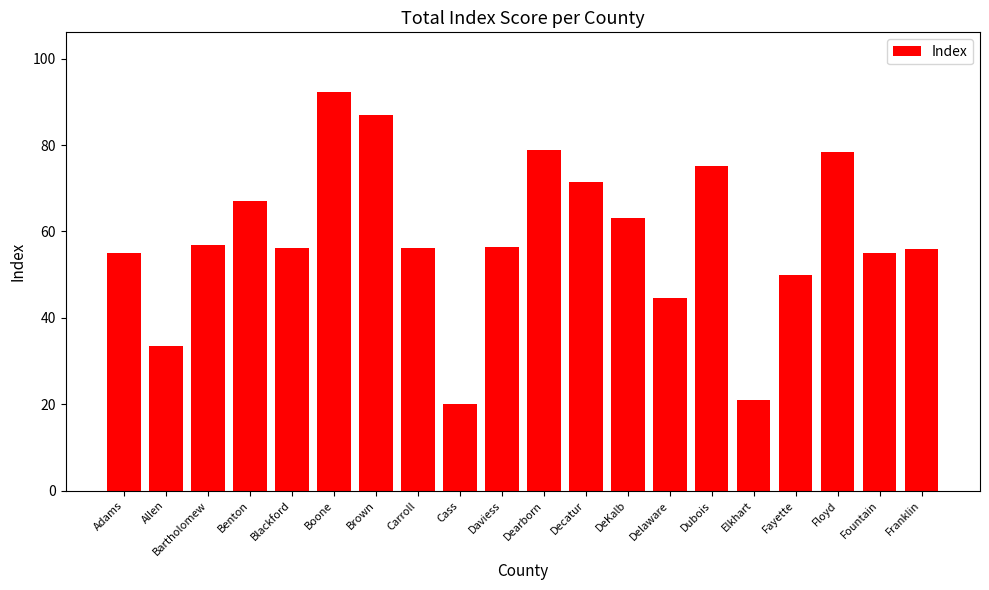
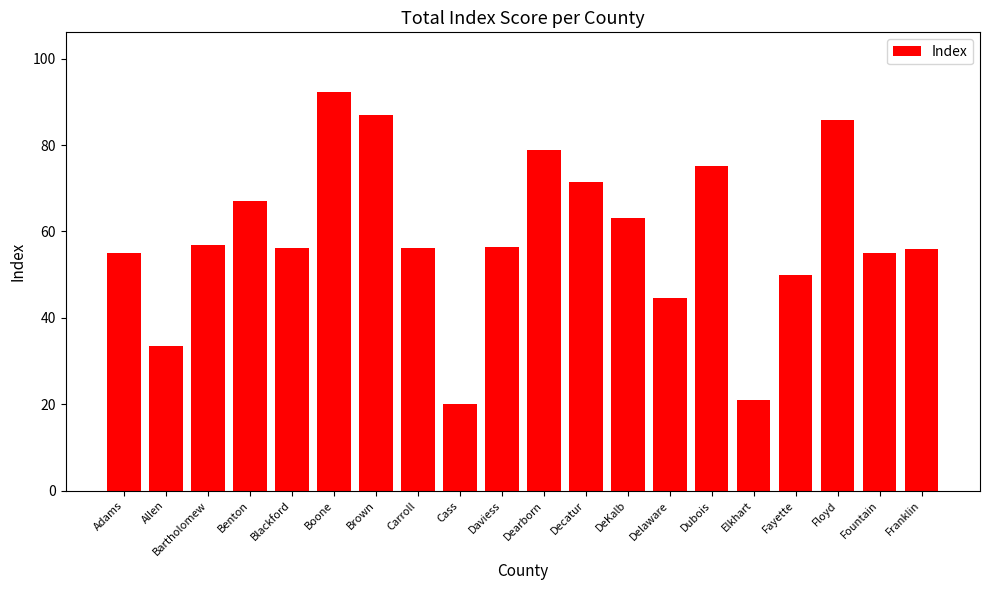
  {
    "Adams": 55,
    "Allen": 34,
    "Bartholomew": 57,
    "Benton": 67,
    "Blackford": 56,
    "Boone": 92,
    "Brown": 87,
    "Carroll": 56,
    "Cass": 20,
    "Daviess": 57,
    "Dearborn": 79,
    "Decatur": 72,
    "DeKalb": 63,
    "Delaware": 45,
    "Dubois": 75,
    "Elkhart": 21,
    "Fayette": 50,
-   "Floyd": 79,
+   "Floyd": 86,
    "Fountain": 55,
    "Franklin": 56
  }
